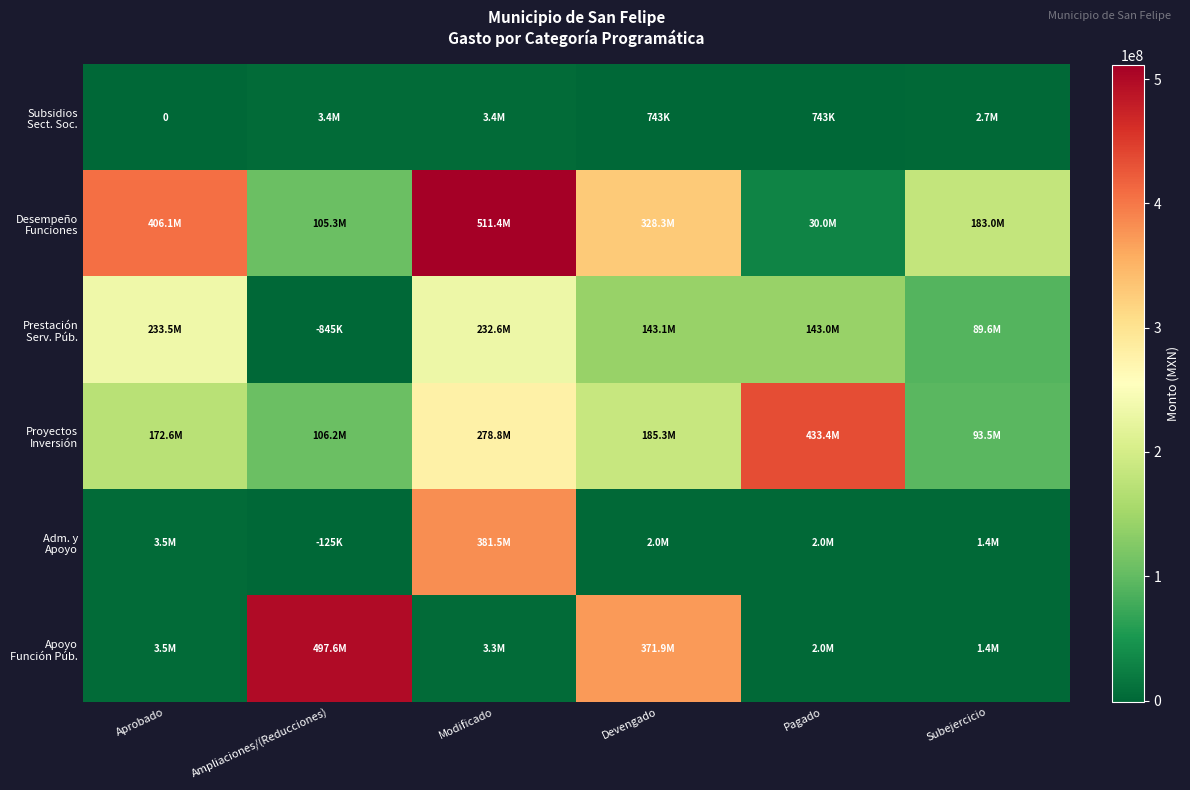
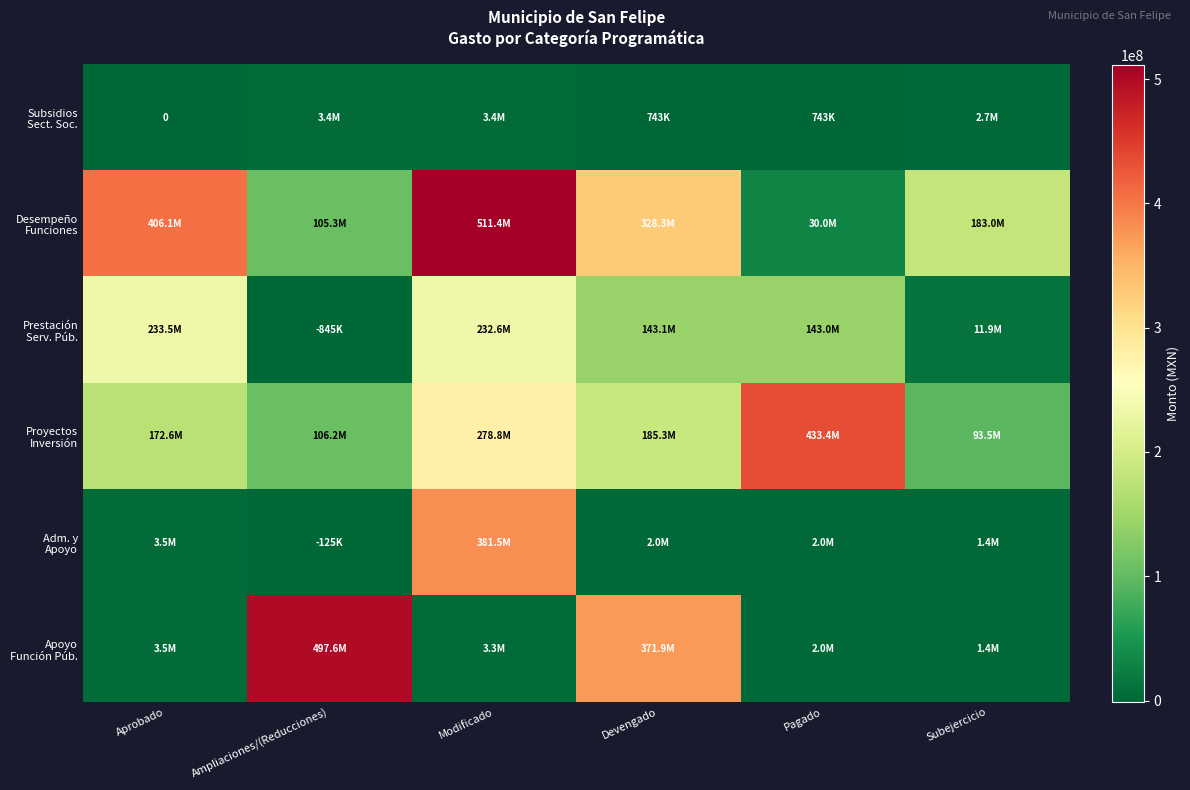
  {
    "Subsidios Sect. Soc.": {
      "Aprobado": "0",
      "Ampliaciones/(Reducciones)": "3.4M",
      "Modificado": "3.4M",
      "Devengado": "743K",
      "Pagado": "743K",
      "Subejercicio": "2.7M"
    },
    "Desempeño Funciones": {
      "Aprobado": "406.1M",
      "Ampliaciones/(Reducciones)": "105.3M",
      "Modificado": "511.4M",
      "Devengado": "328.3M",
      "Pagado": "30.0M",
      "Subejercicio": "183.0M"
    },
    "Prestación Serv. Púb.": {
      "Aprobado": "233.5M",
      "Ampliaciones/(Reducciones)": "-845K",
      "Modificado": "232.6M",
      "Devengado": "143.1M",
      "Pagado": "143.0M",
-     "Subejercicio": "89.6M"
+     "Subejercicio": "11.9M"
    },
    "Proyectos Inversión": {
      "Aprobado": "172.6M",
      "Ampliaciones/(Reducciones)": "106.2M",
      "Modificado": "278.8M",
      "Devengado": "185.3M",
      "Pagado": "433.4M",
      "Subejercicio": "93.5M"
    },
    "Adm. y Apoyo": {
      "Aprobado": "3.5M",
      "Ampliaciones/(Reducciones)": "-125K",
      "Modificado": "381.5M",
      "Devengado": "2.0M",
      "Pagado": "2.0M",
      "Subejercicio": "1.4M"
    },
    "Apoyo Función Púb.": {
      "Aprobado": "3.5M",
      "Ampliaciones/(Reducciones)": "497.6M",
      "Modificado": "3.3M",
      "Devengado": "371.9M",
      "Pagado": "2.0M",
      "Subejercicio": "1.4M"
    }
  }
